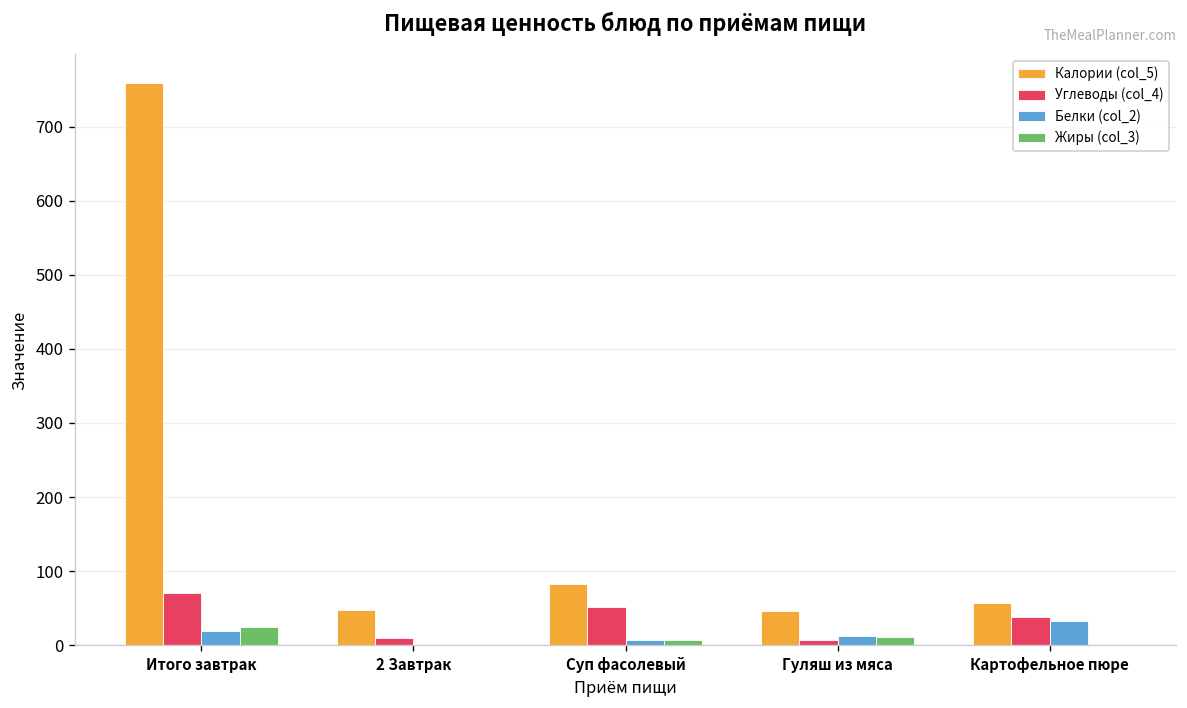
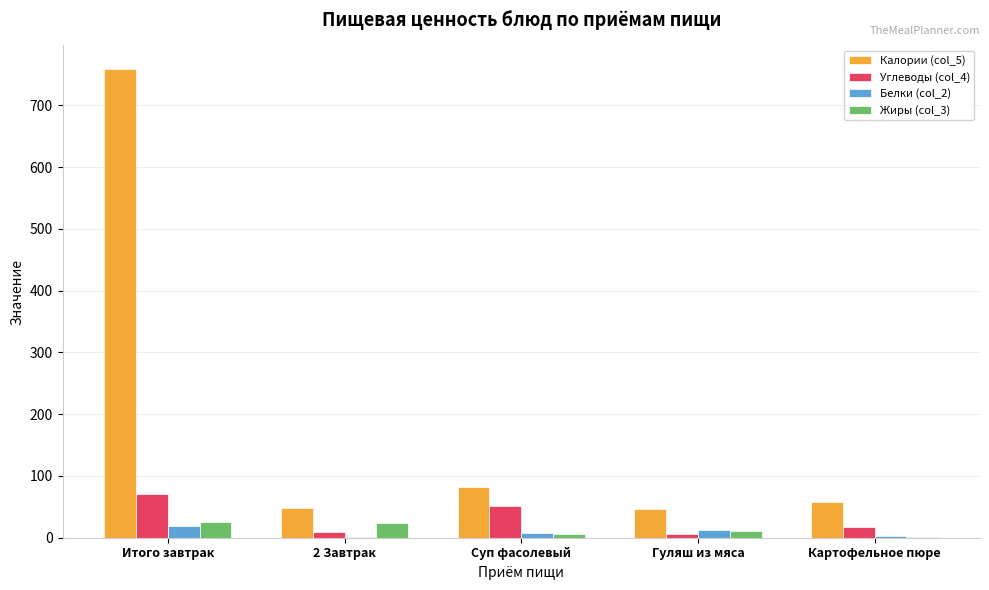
  {
    "Калории (col_5)": {
      "Итого завтрак": 760,
      "2 Завтрак": 50,
      "Суп фасолевый": 80,
      "Гуляш из мяса": 50,
      "Картофельное пюре": 60
    },
    "Углеводы (col_4)": {
      "Итого завтрак": 70,
      "2 Завтрак": 10,
      "Суп фасолевый": 50,
      "Гуляш из мяса": 10,
-     "Картофельное пюре": 40
+     "Картофельное пюре": 20
    },
    "Белки (col_2)": {
      "Итого завтрак": 20,
      "Суп фасолевый": 10,
      "Гуляш из мяса": 10,
-     "Картофельное пюре": 30
+     "Картофельное пюре": 0
    },
    "Жиры (col_3)": {
      "Итого завтрак": 20,
-     "2 Завтрак": 0,
+     "2 Завтрак": 20,
      "Суп фасолевый": 10,
      "Гуляш из мяса": 10
    }
  }
